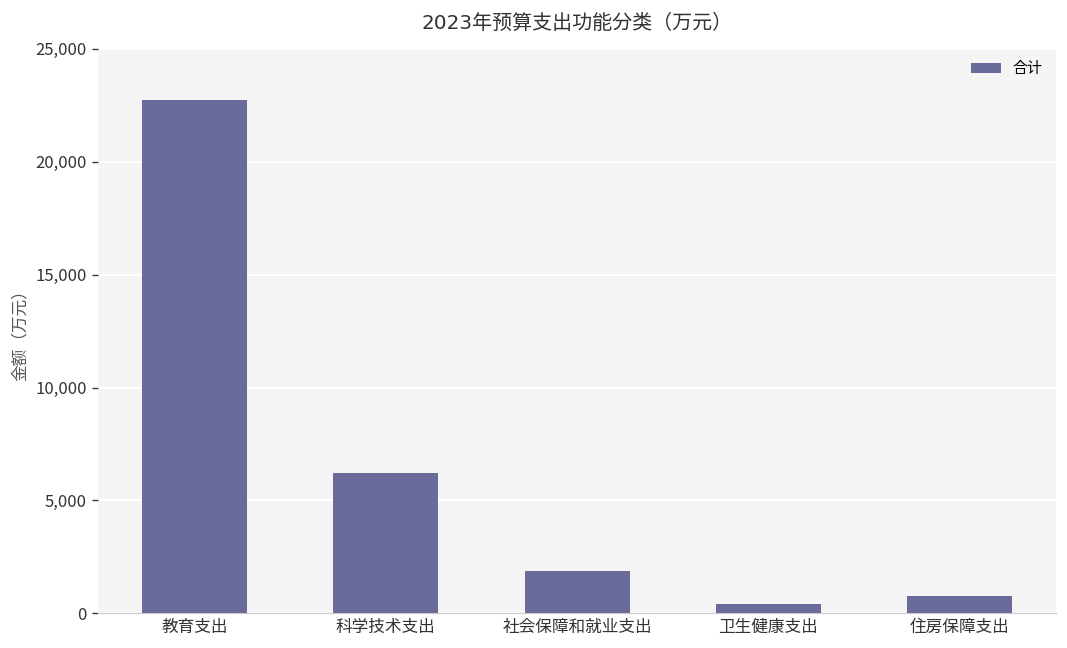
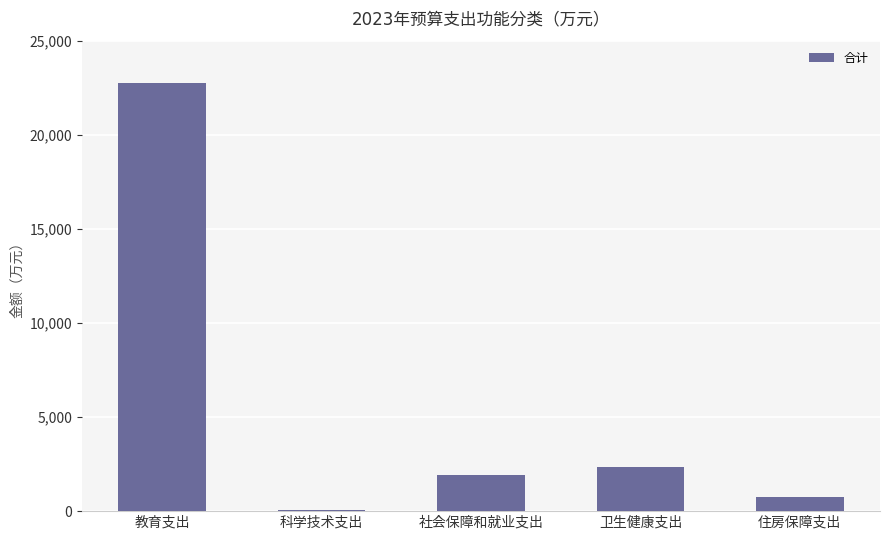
  {
    "教育支出": "22,800",
-   "科学技术支出": "6,200",
+   "科学技术支出": "100",
    "社会保障和就业支出": "1,900",
-   "卫生健康支出": "400",
+   "卫生健康支出": "2,300",
    "住房保障支出": "800"
  }
